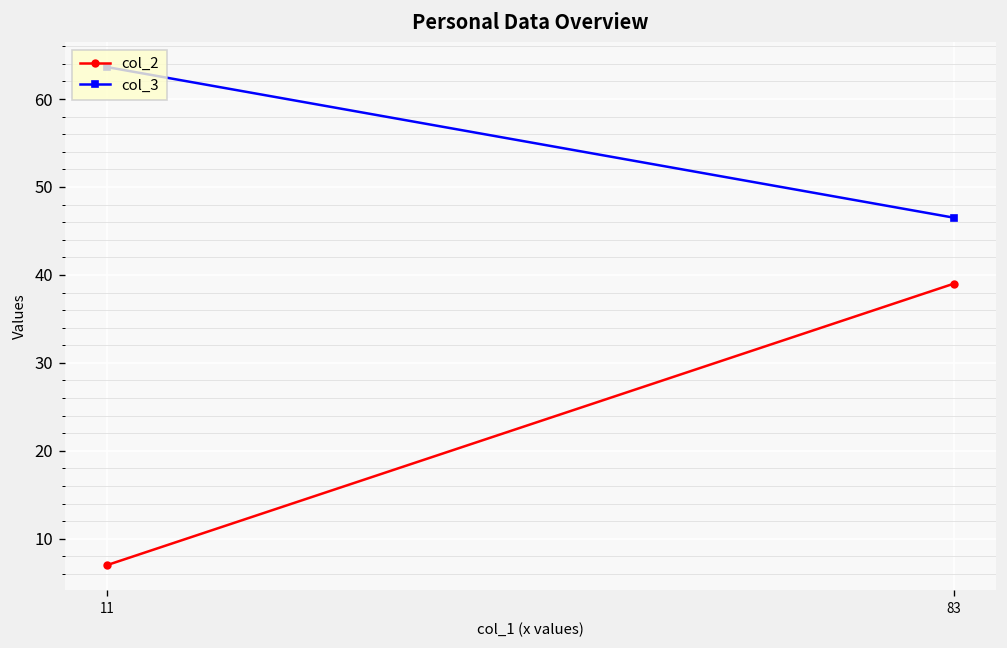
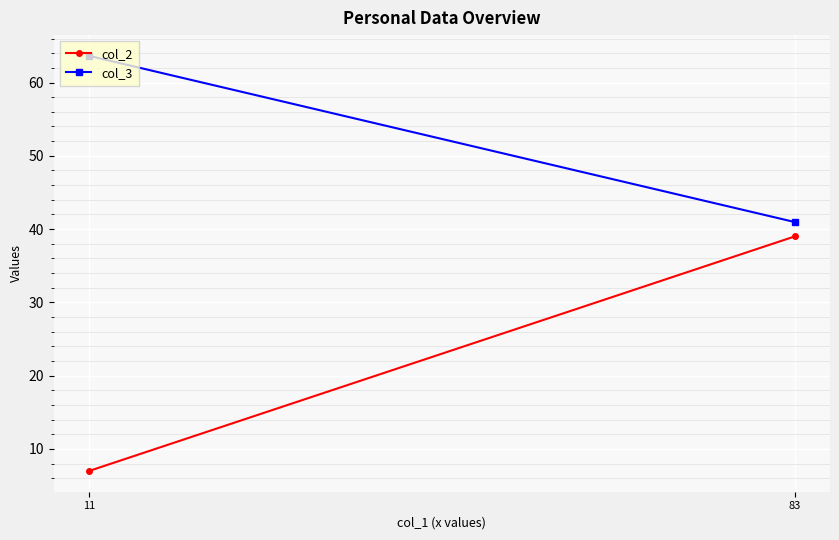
  {
    "col_2": {
      "11": 7,
      "83": 39
    },
    "col_3": {
-     "83": 47
+     "83": 41
    }
  }
